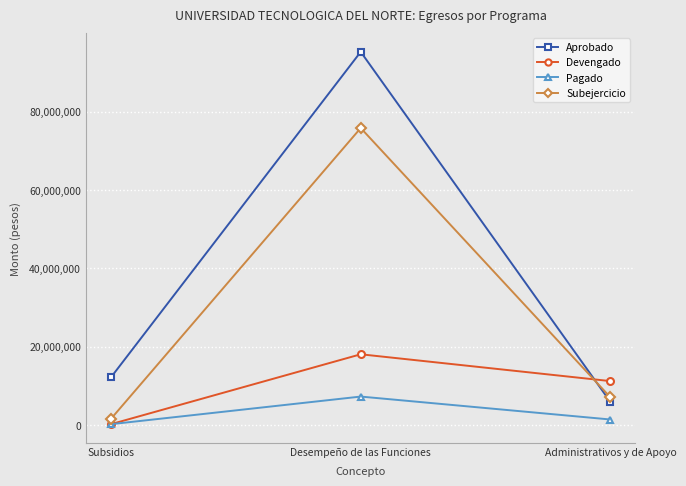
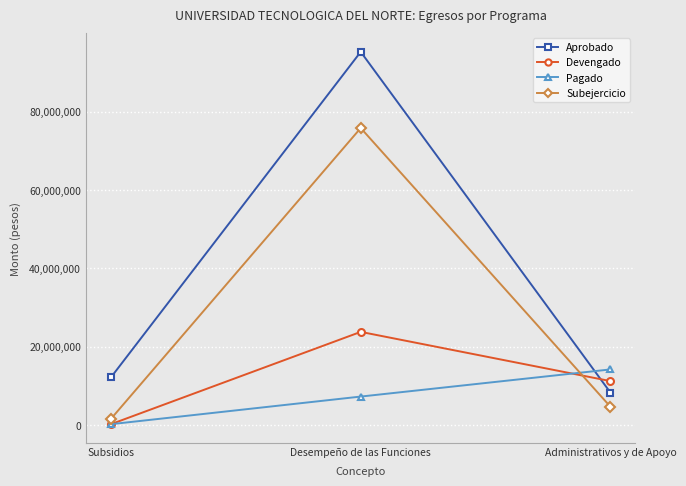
  {
    "Aprobado": {
      "Subsidios": "12,000,000",
      "Desempeño de las Funciones": "95,000,000",
-     "Administrativos y de Apoyo": "6,000,000"
+     "Administrativos y de Apoyo": "8,000,000"
    },
    "Devengado": {
-     "Desempeño de las Funciones": "18,000,000",
+     "Desempeño de las Funciones": "24,000,000",
      "Administrativos y de Apoyo": "11,000,000"
    },
    "Pagado": {
      "Desempeño de las Funciones": "7,000,000",
-     "Administrativos y de Apoyo": "1,000,000"
+     "Administrativos y de Apoyo": "14,000,000"
    },
    "Subejercicio": {
      "Subsidios": "2,000,000",
      "Desempeño de las Funciones": "76,000,000",
-     "Administrativos y de Apoyo": "7,000,000"
+     "Administrativos y de Apoyo": "5,000,000"
    }
  }
